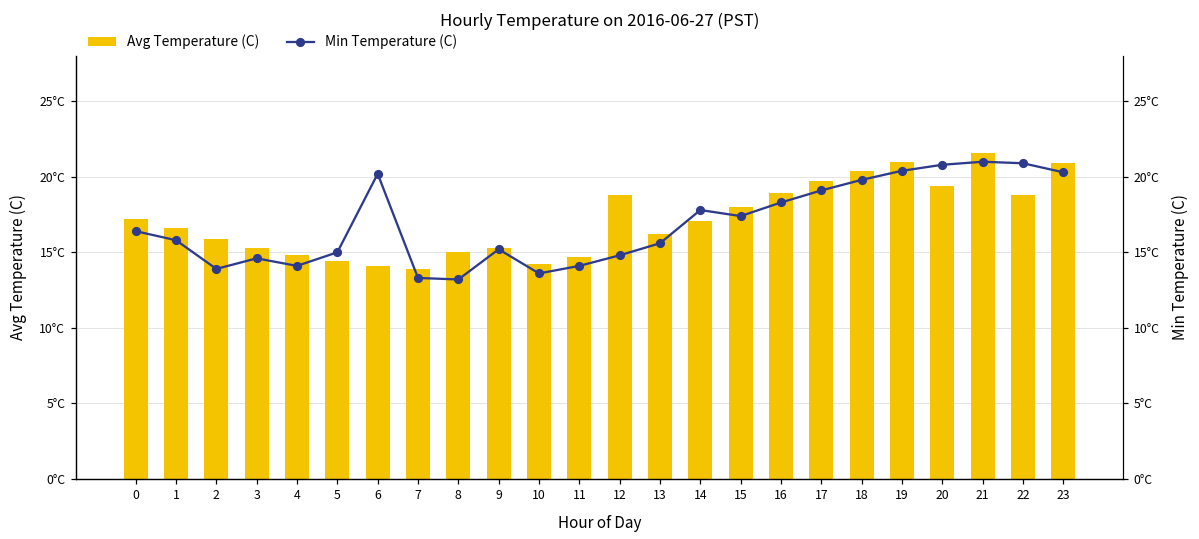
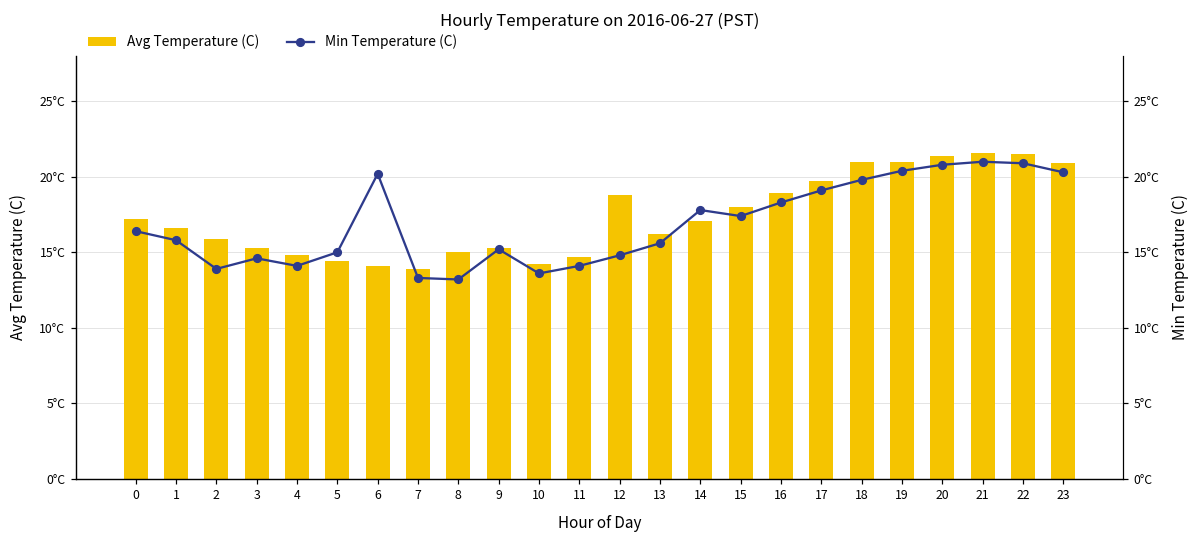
  {
    "Avg Temperature (C)": {
      "0": "17.2°C",
      "1": "16.6°C",
      "2": "15.9°C",
      "3": "15.3°C",
      "4": "14.8°C",
      "5": "14.4°C",
      "6": "14.1°C",
      "7": "13.9°C",
      "8": "15.0°C",
      "9": "15.3°C",
      "10": "14.2°C",
      "11": "14.7°C",
      "12": "18.8°C",
      "13": "16.2°C",
      "14": "17.1°C",
      "15": "18.0°C",
      "16": "18.9°C",
      "17": "19.7°C",
-     "18": "20.4°C",
+     "18": "21.0°C",
      "19": "21.0°C",
-     "20": "19.4°C",
+     "20": "21.4°C",
      "21": "21.6°C",
-     "22": "18.8°C",
+     "22": "21.5°C",
      "23": "20.9°C"
    },
    "Min Temperature (C)": {
      "0": "16.4°C",
      "1": "15.8°C",
      "2": "13.9°C",
      "3": "14.6°C",
      "4": "14.1°C",
      "5": "15.0°C",
      "6": "20.2°C",
      "7": "13.3°C",
      "8": "13.2°C",
      "9": "15.2°C",
      "10": "13.6°C",
      "11": "14.1°C",
      "12": "14.8°C",
      "13": "15.6°C",
      "14": "17.8°C",
      "15": "17.4°C",
      "16": "18.3°C",
      "17": "19.1°C",
      "18": "19.8°C",
      "19": "20.4°C",
      "20": "20.8°C",
      "21": "21.0°C",
      "22": "20.9°C",
      "23": "20.3°C"
    }
  }
